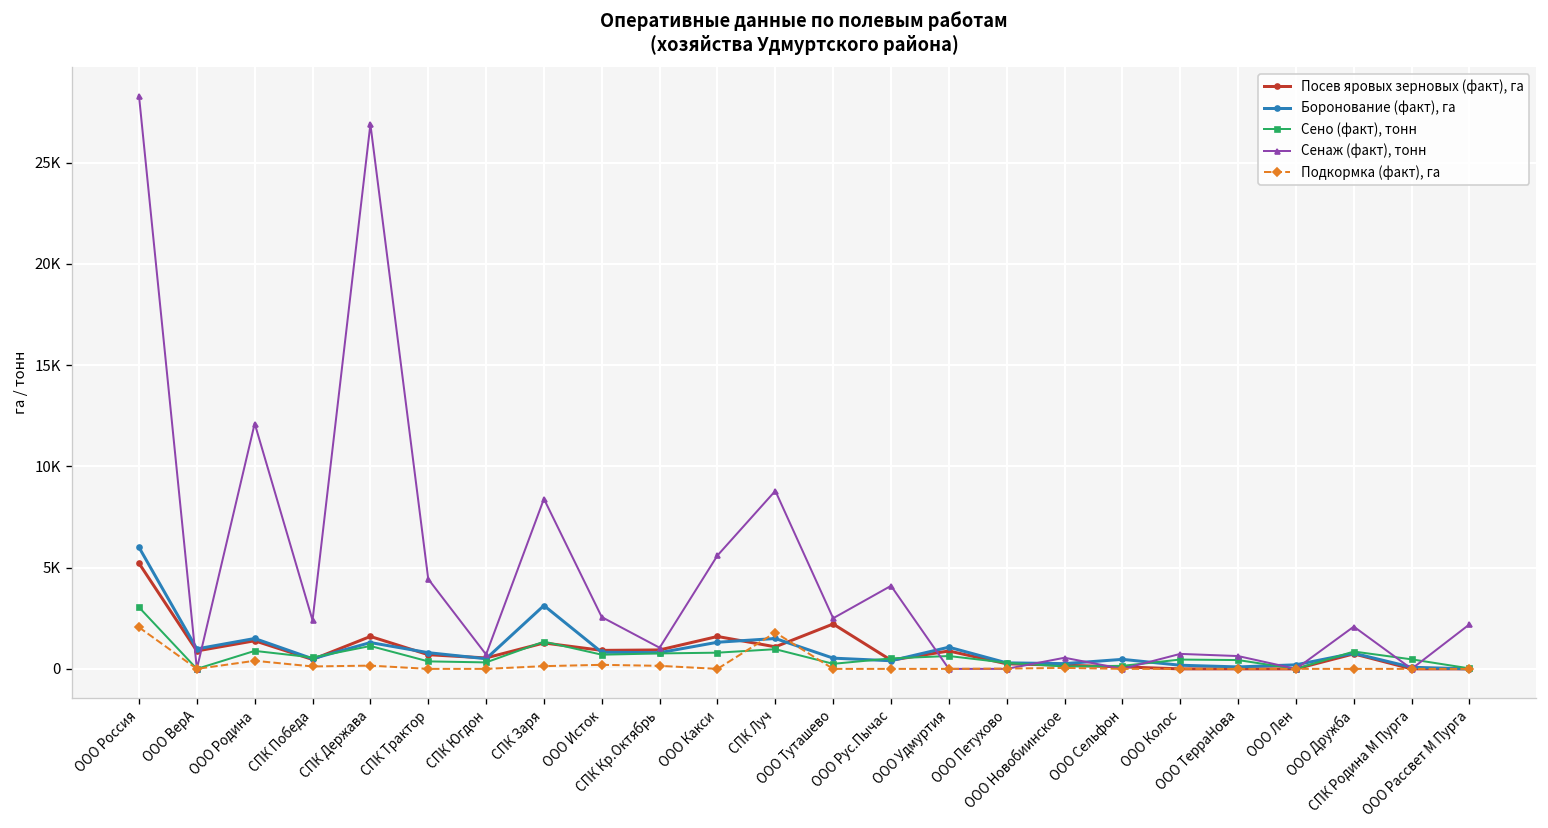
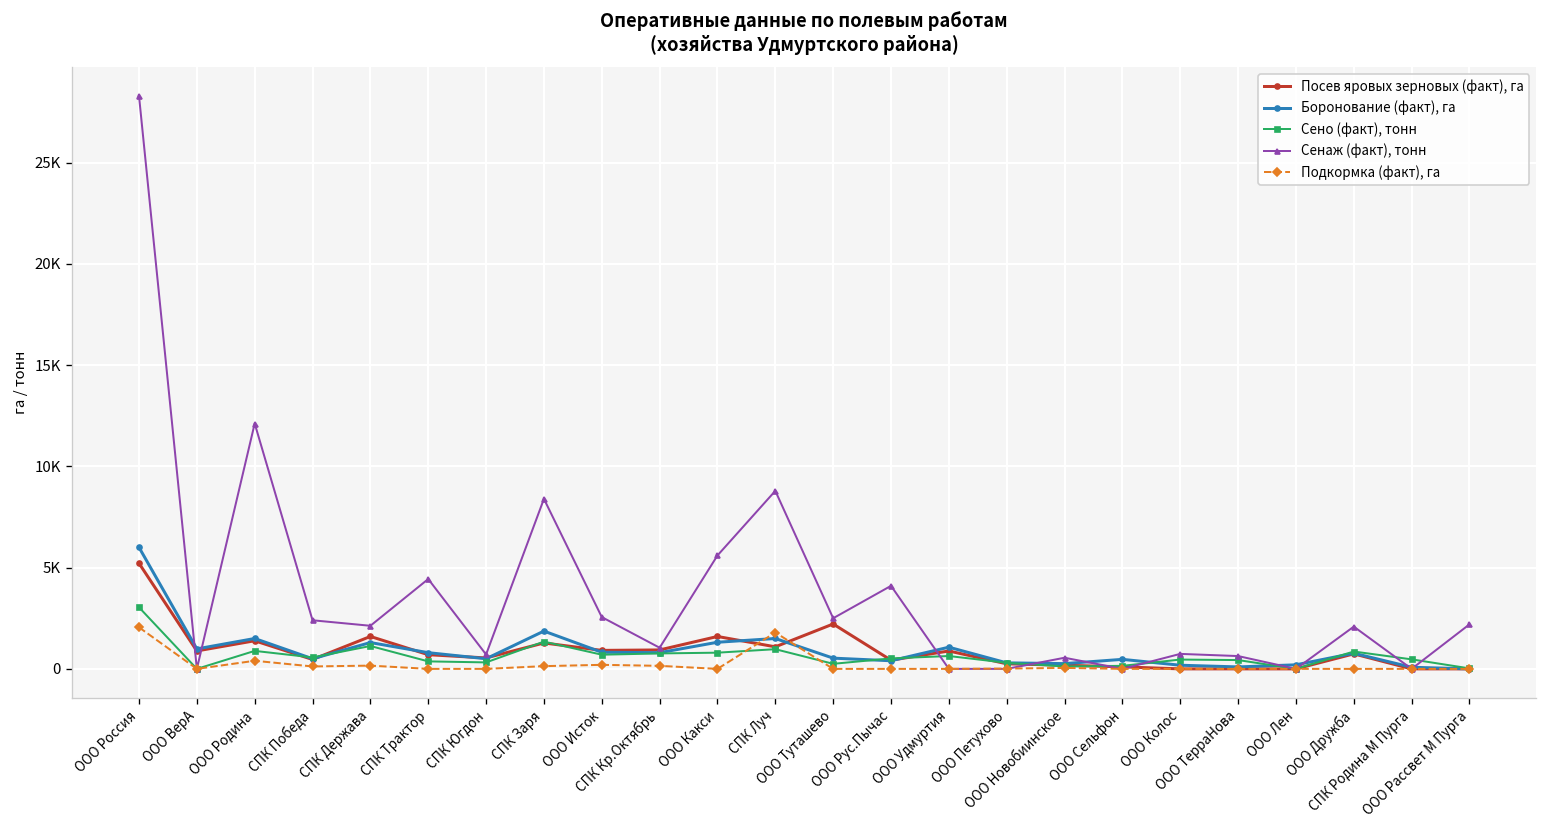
  {
    "Посев яровых зерновых (факт), га": {
      "ООО Россия": 5200,
      "СПК Держава": 1600,
      "ООО Какси": 1600,
      "ООО Туташево": 2200,
      "ООО Удмуртия": 900
    },
    "Боронование (факт), га": {
      "ООО Россия": 6000,
      "СПК Держава": 1300,
-     "СПК Заря": 3100,
+     "СПК Заря": 1900,
      "ООО Какси": 1300,
      "СПК Луч": 1500,
      "ООО Туташево": 500,
      "ООО Удмуртия": 1100,
      "ООО Сельфон": 500,
      "ООО Колос": 200,
      "ООО Лен": 200
    },
    "Сено (факт), тонн": {
      "ООО Россия": 3000,
      "ООО Родина": 900,
      "СПК Держава": 1100,
      "СПК Трактор": 400,
      "СПК Югдон": 300,
      "ООО Какси": 800,
      "ООО Туташево": 300,
      "ООО Удмуртия": 600,
      "ООО Колос": 500,
      "ООО ТерраНова": 400,
      "СПК Родина М Пурга": 500
    },
    "Сенаж (факт), тонн": {
      "ООО Россия": 28300,
      "ООО Родина": 12100,
      "СПК Победа": 2400,
-     "СПК Держава": 26900,
+     "СПК Держава": 2100,
      "СПК Трактор": 4400,
      "СПК Югдон": 700,
      "СПК Заря": 8400,
      "ООО Исток": 2600,
      "ООО Какси": 5600,
      "СПК Луч": 8800,
      "ООО Туташево": 2500,
      "ООО Рус.Пычас": 4100,
      "ООО Новобиинское": 600,
      "ООО Колос": 700,
      "ООО ТерраНова": 600,
      "ООО Дружба": 2100,
      "ООО Рассвет М Пурга": 2200
    },
    "Подкормка (факт), га": {
      "ООО Россия": 2100,
      "ООО Родина": 400,
      "СПК Победа": 100,
      "СПК Держава": 200,
      "СПК Трактор": 0,
      "СПК Югдон": 0,
      "СПК Заря": 100,
      "ООО Исток": 200,
      "СПК Кр.Октябрь": 200,
      "ООО Какси": 0,
      "СПК Луч": 1800,
      "ООО Туташево": 0,
      "ООО Рус.Пычас": 0,
      "ООО Дружба": 0
    }
  }
